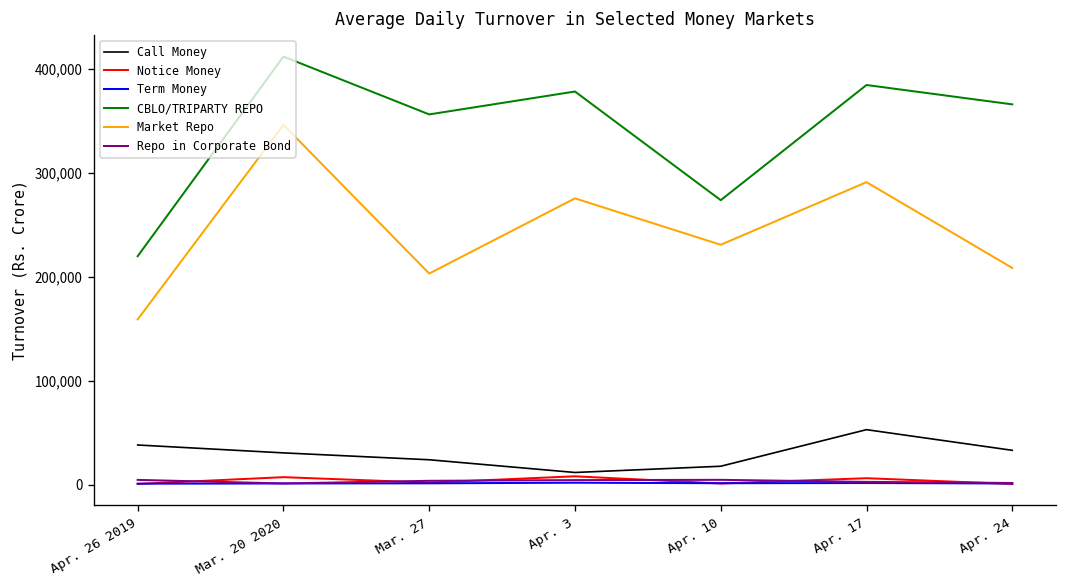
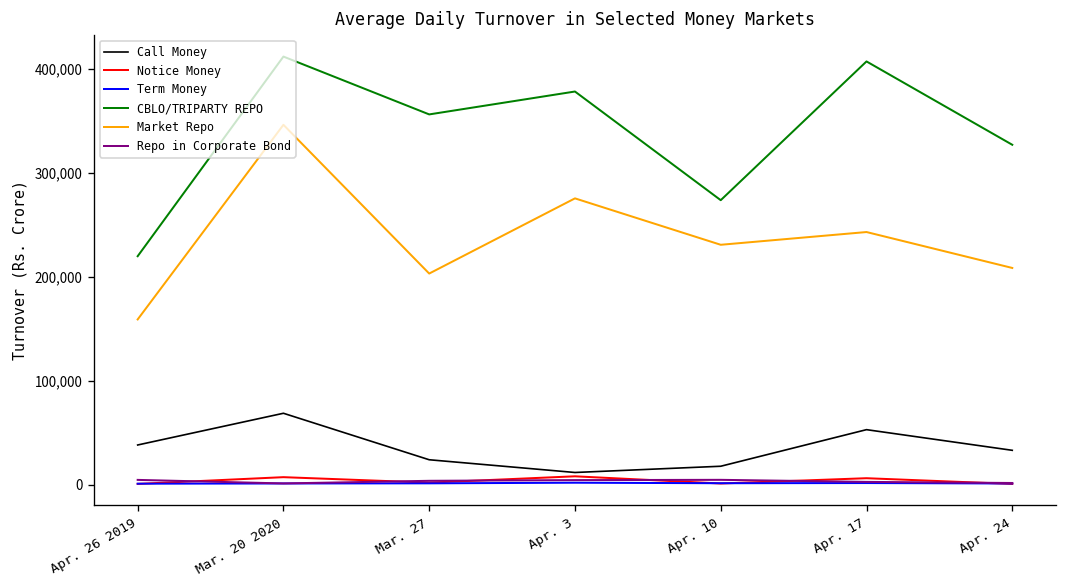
  {
    "Call Money": {
      "Apr. 26 2019": "40,000",
-     "Mar. 20 2020": "30,000",
+     "Mar. 20 2020": "70,000",
      "Mar. 27": "20,000",
      "Apr. 3": "10,000",
      "Apr. 10": "20,000",
      "Apr. 17": "50,000",
      "Apr. 24": "30,000"
    },
    "Notice Money": {
      "Mar. 20 2020": "10,000",
      "Apr. 3": "10,000",
      "Apr. 17": "10,000"
    },
    "CBLO/TRIPARTY REPO": {
      "Apr. 26 2019": "220,000",
      "Mar. 27": "360,000",
      "Apr. 3": "380,000",
      "Apr. 10": "270,000",
-     "Apr. 17": "380,000",
-     "Apr. 24": "370,000"
+     "Apr. 17": "410,000",
+     "Apr. 24": "330,000"
    },
    "Market Repo": {
      "Apr. 26 2019": "160,000",
      "Mar. 27": "200,000",
      "Apr. 3": "280,000",
      "Apr. 10": "230,000",
-     "Apr. 17": "290,000",
+     "Apr. 17": "240,000",
      "Apr. 24": "210,000"
    },
    "Repo in Corporate Bond": {
      "Apr. 26 2019": "0",
      "Apr. 10": "0"
    }
  }
